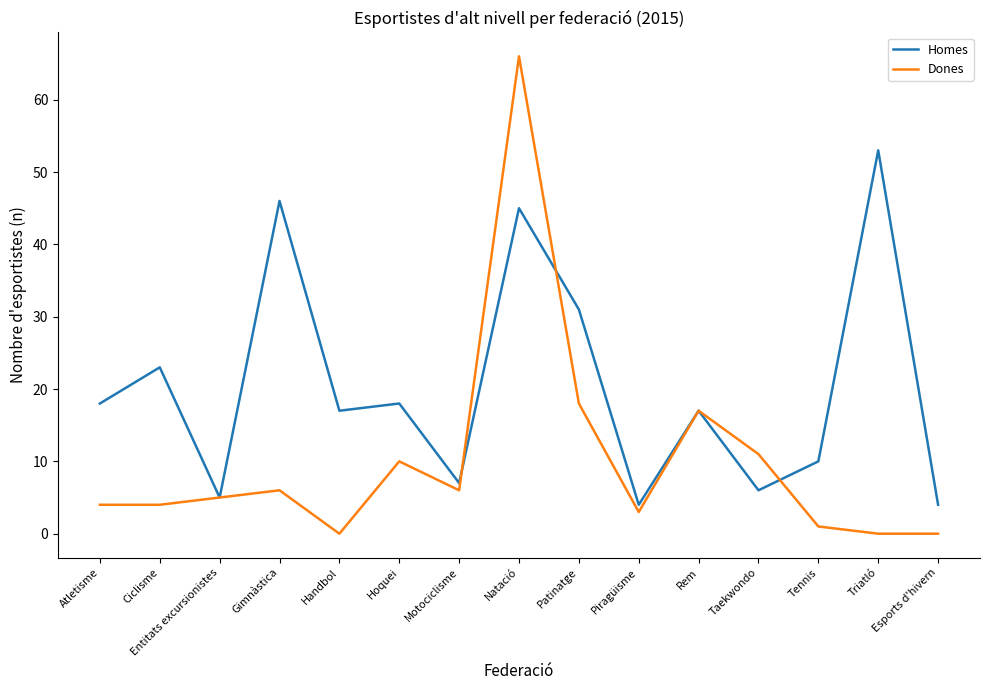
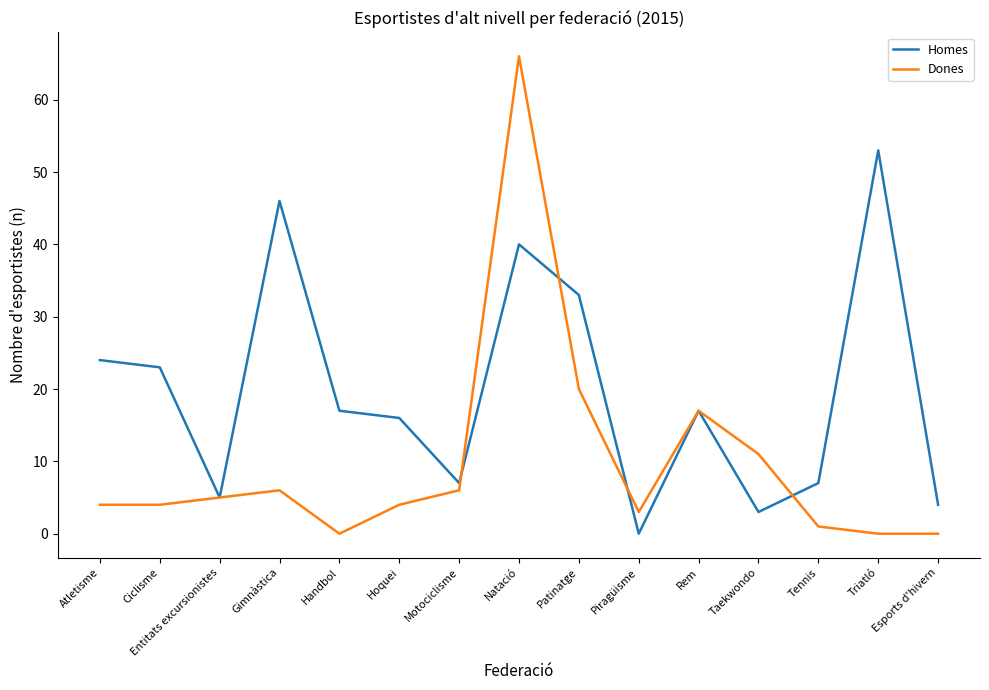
  {
    "Homes": {
-     "Atletisme": 18,
+     "Atletisme": 24,
      "Ciclisme": 23,
      "Gimnàstica": 46,
      "Handbol": 17,
-     "Hoquei": 18,
+     "Hoquei": 16,
      "Motociclisme": 7,
-     "Natació": 45,
-     "Patinatge": 31,
-     "Piragüisme": 4,
-     "Taekwondo": 6,
-     "Tennis": 10,
+     "Natació": 40,
+     "Patinatge": 33,
+     "Piragüisme": 0,
+     "Taekwondo": 3,
+     "Tennis": 7,
      "Triatló": 53,
      "Esports d'hivern": 4
    },
    "Dones": {
      "Atletisme": 4,
      "Ciclisme": 4,
      "Gimnàstica": 6,
      "Handbol": 0,
-     "Hoquei": 10,
+     "Hoquei": 4,
      "Motociclisme": 6,
      "Natació": 66,
-     "Patinatge": 18,
+     "Patinatge": 20,
      "Piragüisme": 3,
      "Taekwondo": 11,
      "Tennis": 1,
      "Triatló": 0,
      "Esports d'hivern": 0
    }
  }
